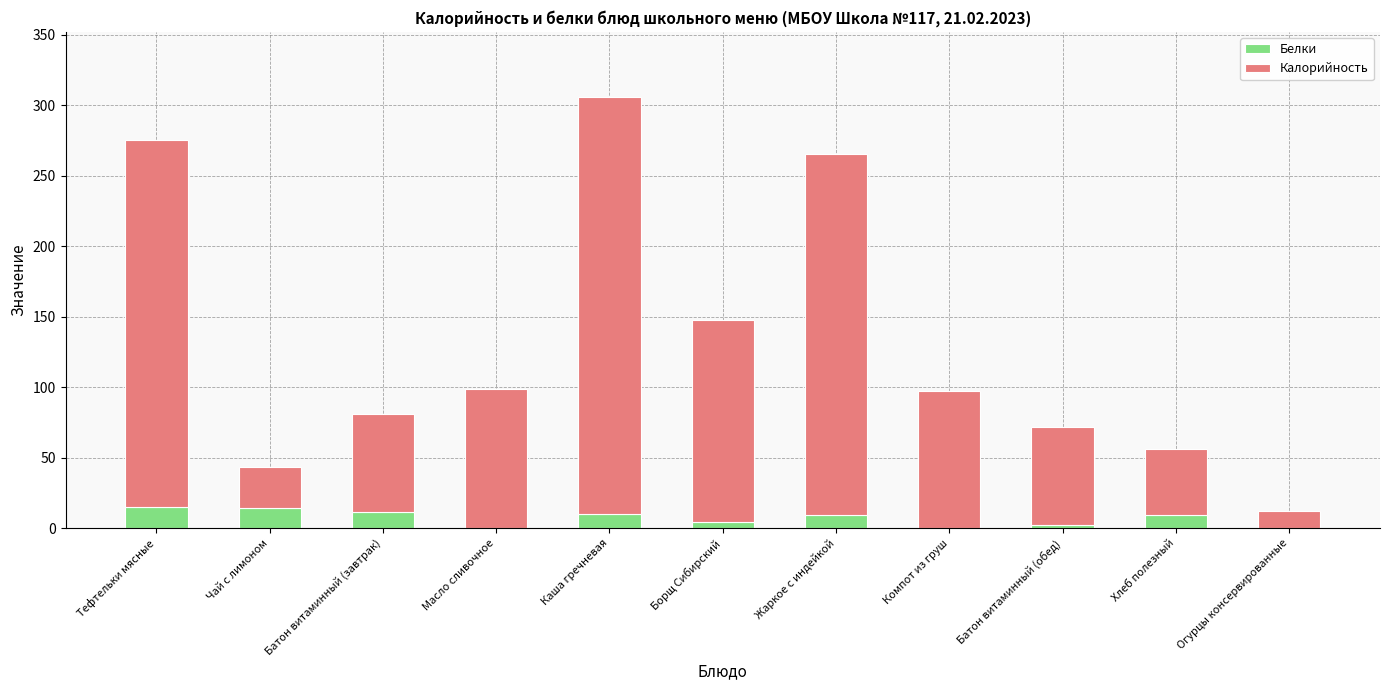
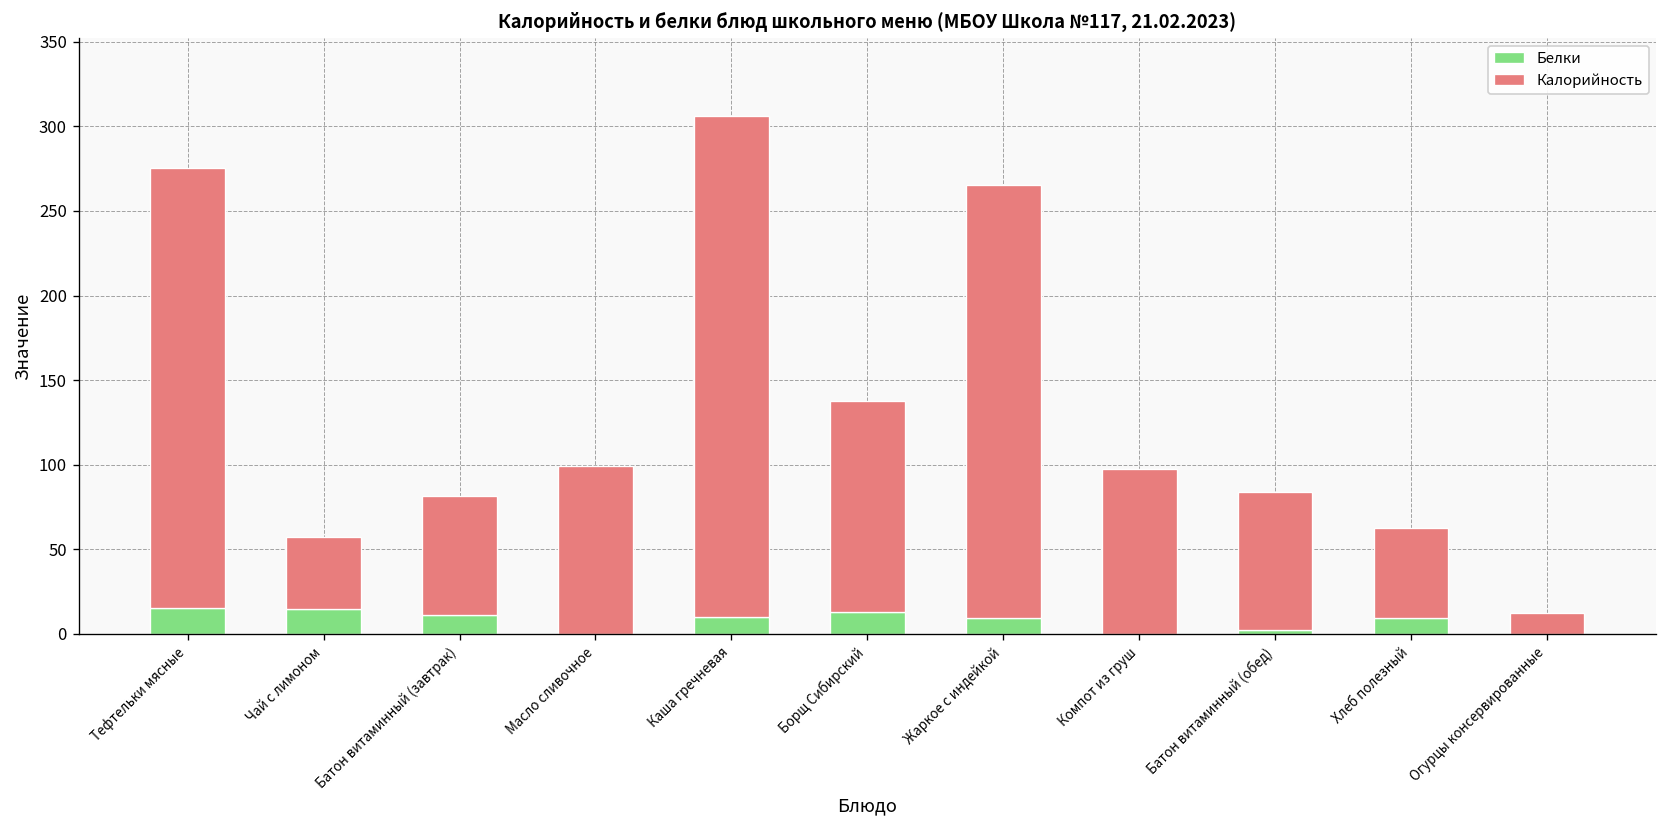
  {
    "Белки": {
      "Тефтельки мясные": 15,
      "Чай с лимоном": 15,
      "Батон витаминный (завтрак)": 11,
      "Каша гречневая": 10,
-     "Борщ Сибирский": 5,
+     "Борщ Сибирский": 13,
      "Жаркое с индейкой": 10,
      "Батон витаминный (обед)": 2,
      "Хлеб полезный": 9
    },
    "Калорийность": {
      "Тефтельки мясные": 260,
-     "Чай с лимоном": 29,
+     "Чай с лимоном": 43,
      "Батон витаминный (завтрак)": 70,
      "Масло сливочное": 99,
      "Каша гречневая": 296,
-     "Борщ Сибирский": 143,
+     "Борщ Сибирский": 125,
      "Жаркое с индейкой": 256,
      "Компот из груш": 97,
-     "Батон витаминный (обед)": 70,
-     "Хлеб полезный": 47,
+     "Батон витаминный (обед)": 82,
+     "Хлеб полезный": 53,
      "Огурцы консервированные": 12
    }
  }
